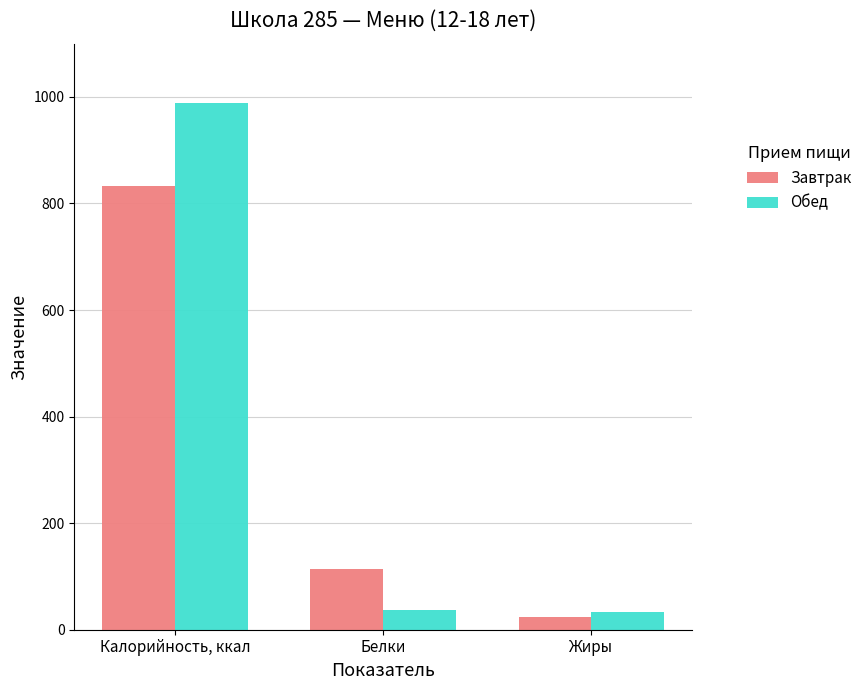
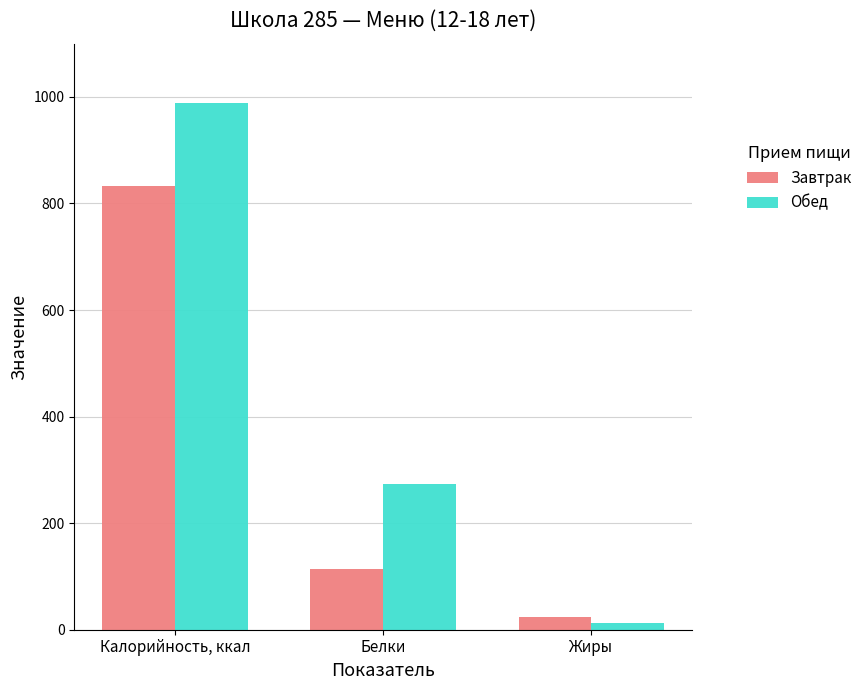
  {
    "Завтрак": {
      "Калорийность, ккал": 830,
      "Белки": 110,
      "Жиры": 20
    },
    "Обед": {
      "Калорийность, ккал": 990,
-     "Белки": 40,
-     "Жиры": 30
+     "Белки": 270,
+     "Жиры": 10
    }
  }
